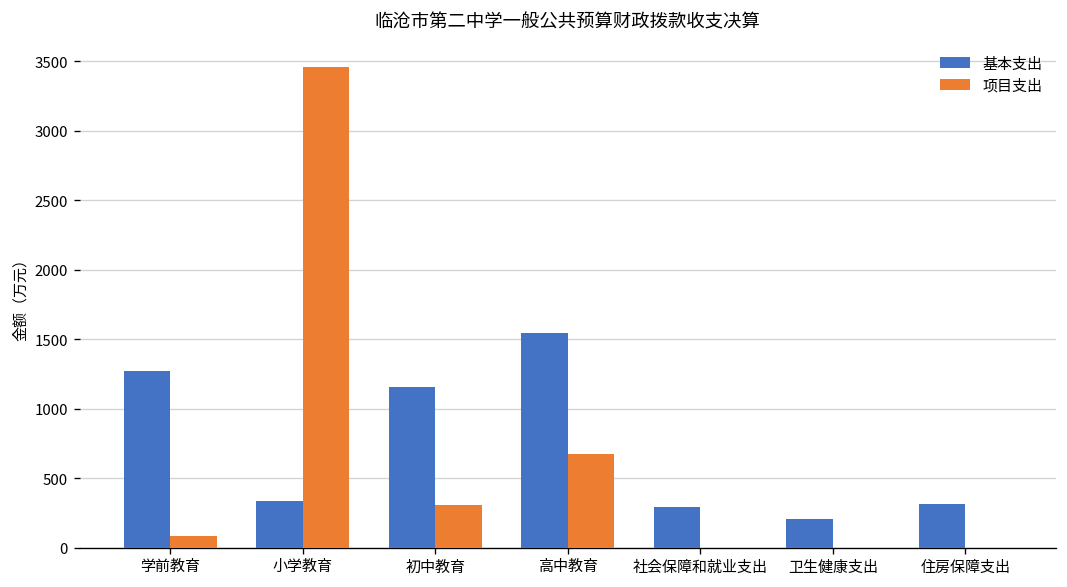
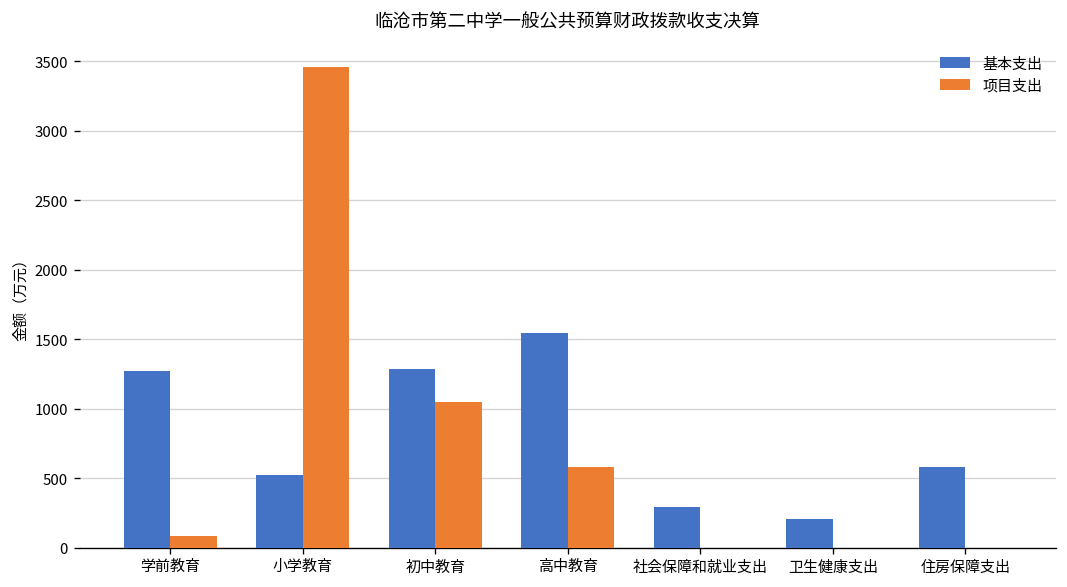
  {
    "基本支出": {
      "学前教育": 1270,
-     "小学教育": 330,
-     "初中教育": 1160,
+     "小学教育": 520,
+     "初中教育": 1290,
      "高中教育": 1550,
      "社会保障和就业支出": 290,
      "卫生健康支出": 200,
-     "住房保障支出": 320
+     "住房保障支出": 580
    },
    "项目支出": {
      "学前教育": 80,
      "小学教育": 3460,
-     "初中教育": 300,
-     "高中教育": 670,
+     "初中教育": 1050,
+     "高中教育": 580,
      "社会保障和就业支出": 0,
      "卫生健康支出": 0,
      "住房保障支出": 0
    }
  }
